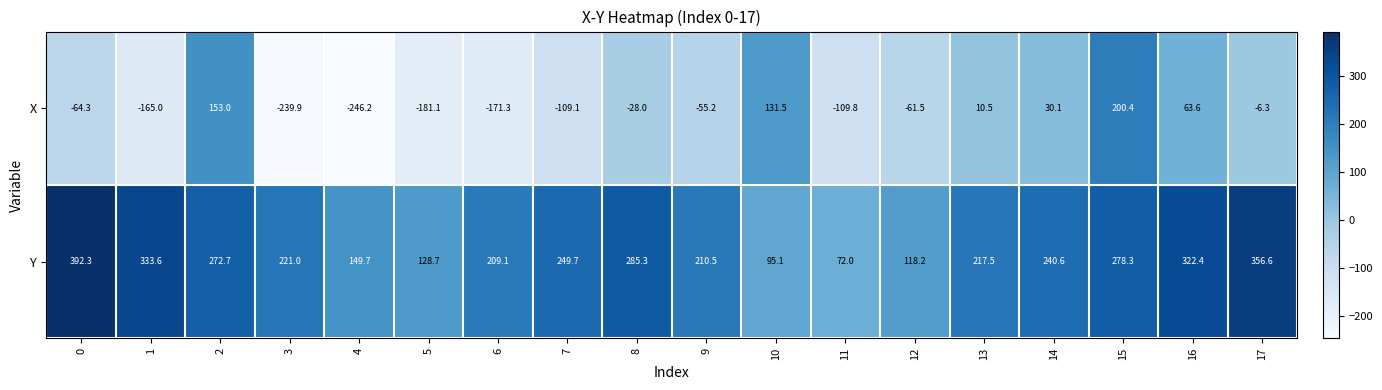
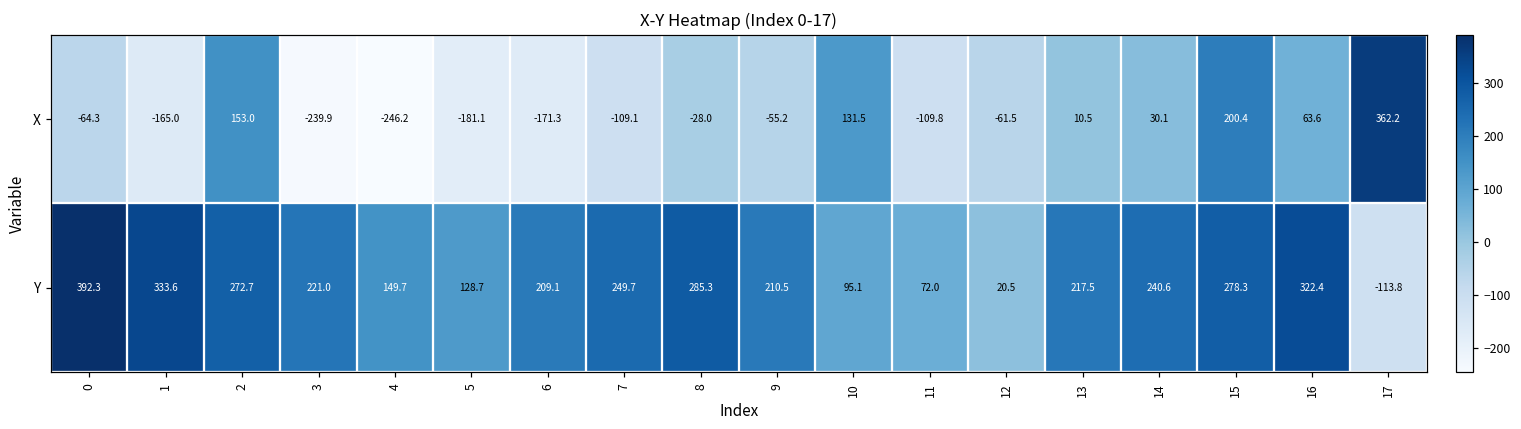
  {
    "X": {
      "0": -64.3,
      "1": -165.0,
      "2": 153.0,
      "3": -239.9,
      "4": -246.2,
      "5": -181.1,
      "6": -171.3,
      "7": -109.1,
      "8": -28.0,
      "9": -55.2,
      "10": 131.5,
      "11": -109.8,
      "12": -61.5,
      "13": 10.5,
      "14": 30.1,
      "15": 200.4,
      "16": 63.6,
-     "17": -6.3
+     "17": 362.2
    },
    "Y": {
      "0": 392.3,
      "1": 333.6,
      "2": 272.7,
      "3": 221.0,
      "4": 149.7,
      "5": 128.7,
      "6": 209.1,
      "7": 249.7,
      "8": 285.3,
      "9": 210.5,
      "10": 95.1,
      "11": 72.0,
-     "12": 118.2,
+     "12": 20.5,
      "13": 217.5,
      "14": 240.6,
      "15": 278.3,
      "16": 322.4,
-     "17": 356.6
+     "17": -113.8
    }
  }
